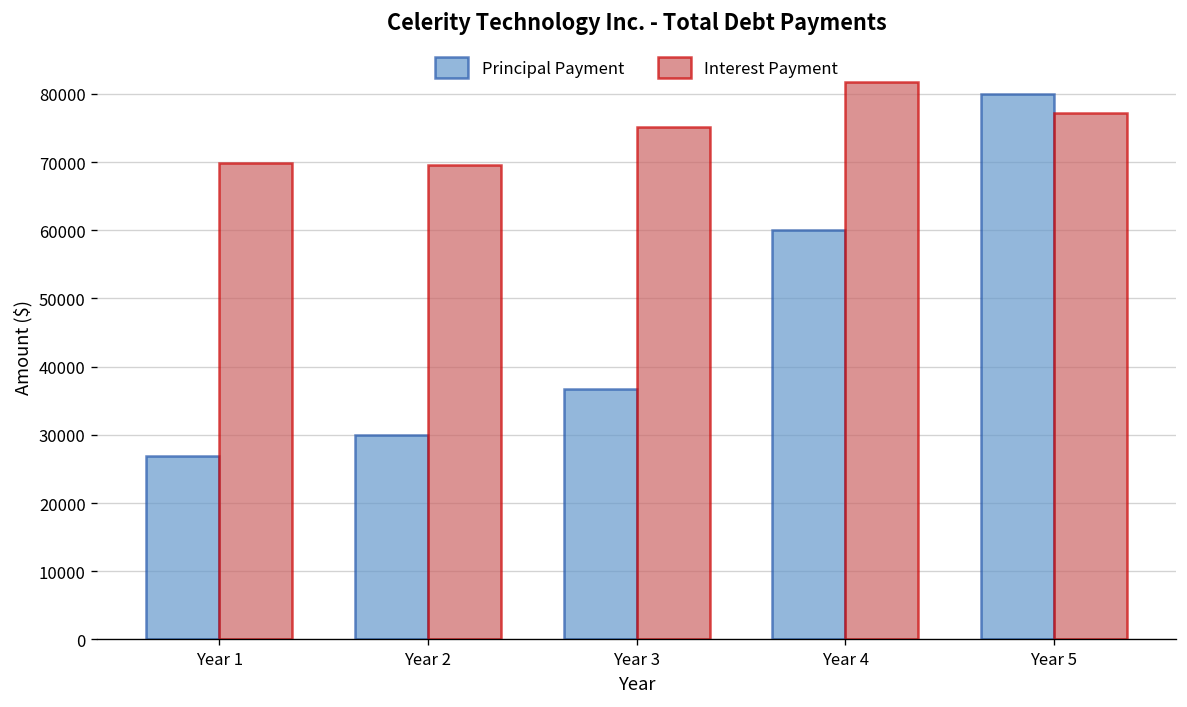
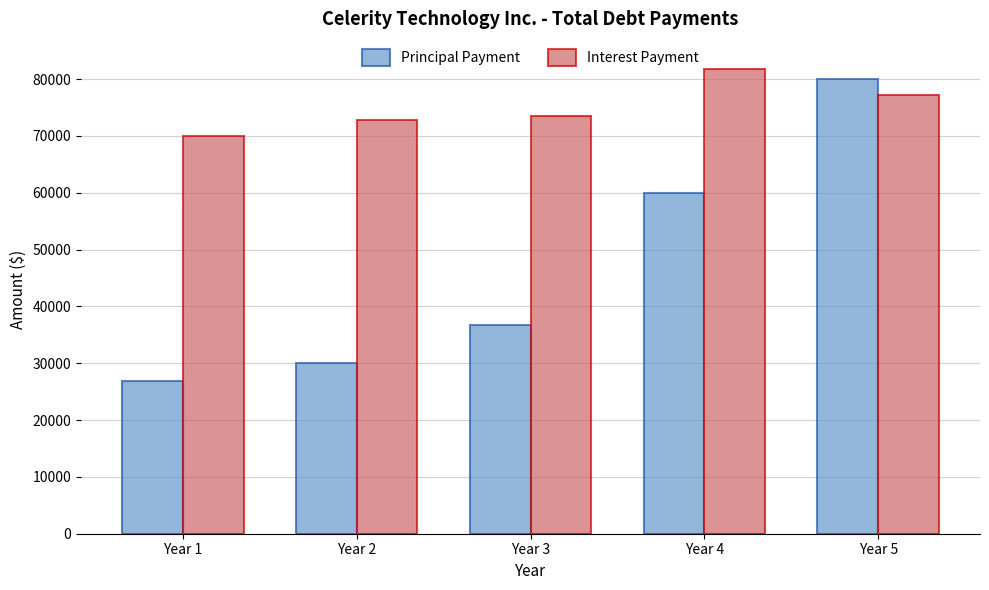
  {
    "Principal Payment": {
      "Year 1": 27000,
      "Year 2": 30000,
      "Year 3": 37000,
      "Year 4": 60000,
      "Year 5": 80000
    },
    "Interest Payment": {
      "Year 1": 70000,
-     "Year 2": 70000,
-     "Year 3": 75000,
+     "Year 2": 73000,
+     "Year 3": 73000,
      "Year 4": 82000,
      "Year 5": 77000
    }
  }
